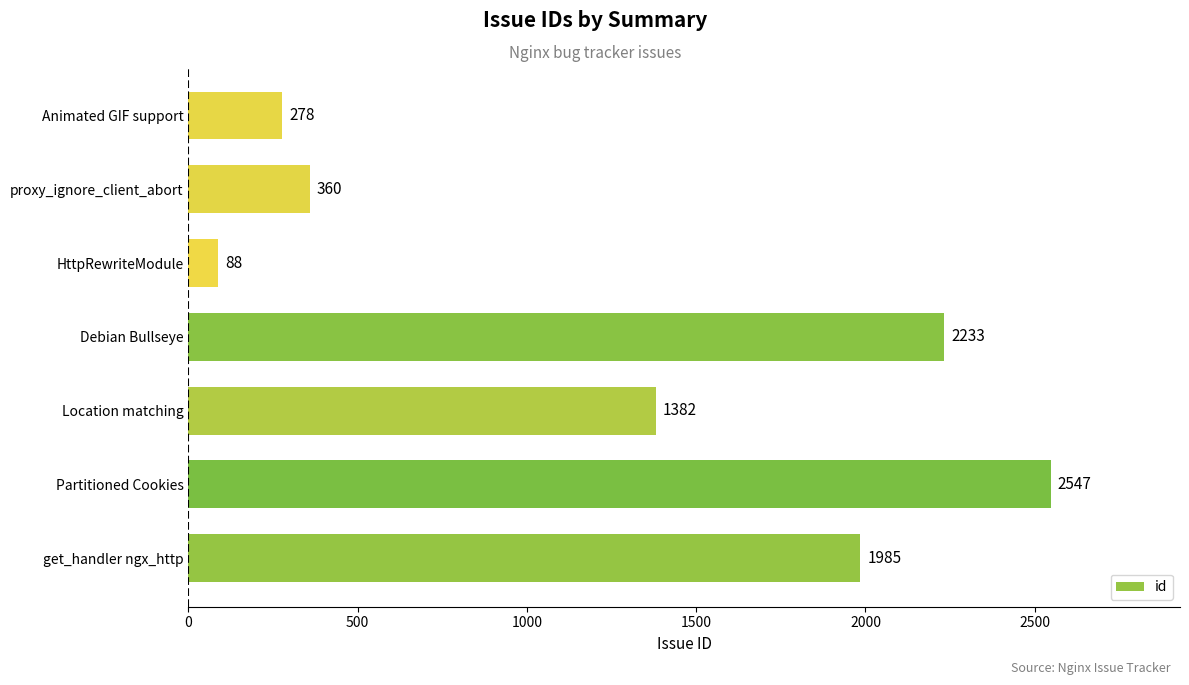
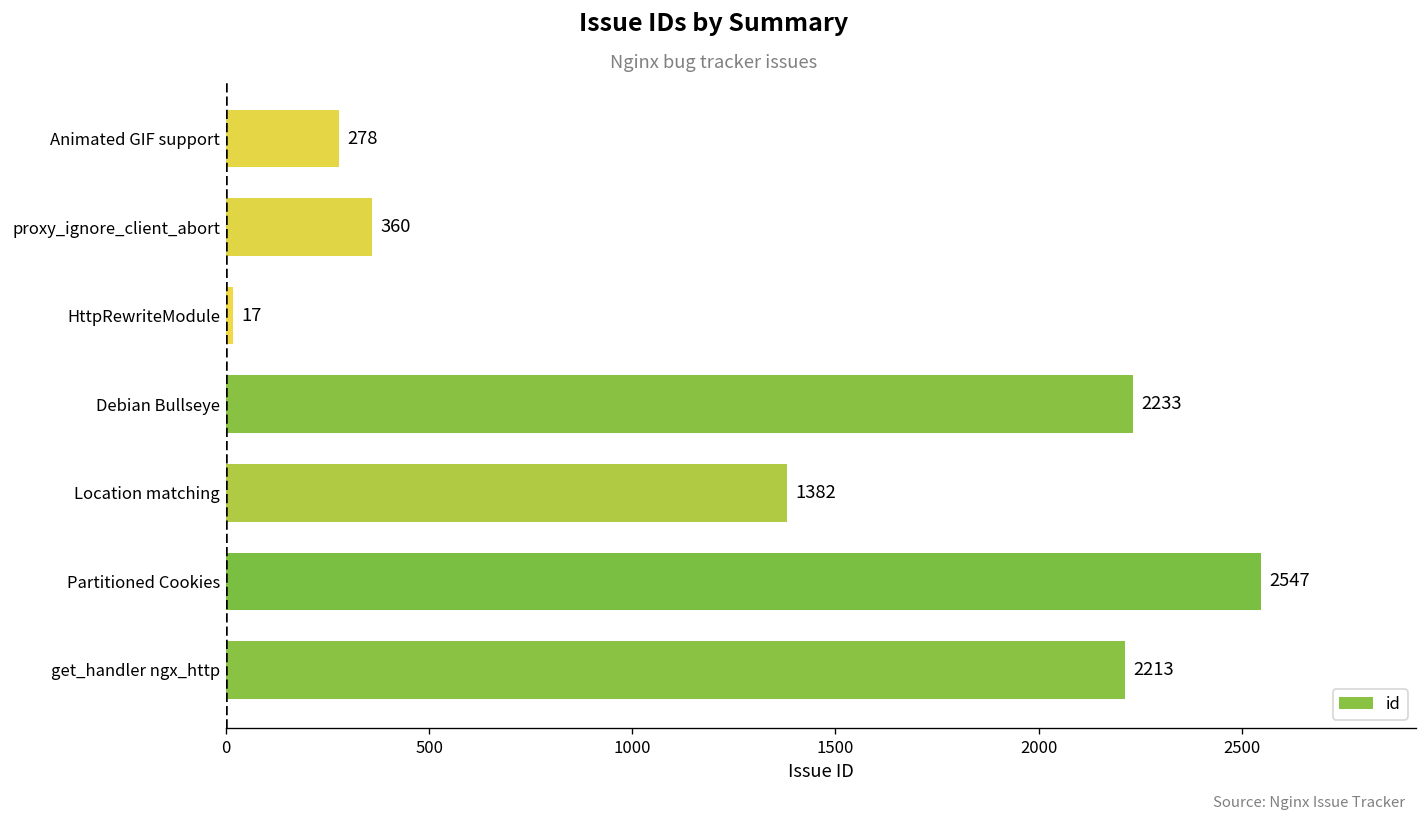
  {
    "Animated GIF support": 278,
    "proxy_ignore_client_abort": 360,
-   "HttpRewriteModule": 88,
+   "HttpRewriteModule": 17,
    "Debian Bullseye": 2233,
    "Location matching": 1382,
    "Partitioned Cookies": 2547,
-   "get_handler ngx_http": 1985
+   "get_handler ngx_http": 2213
  }
